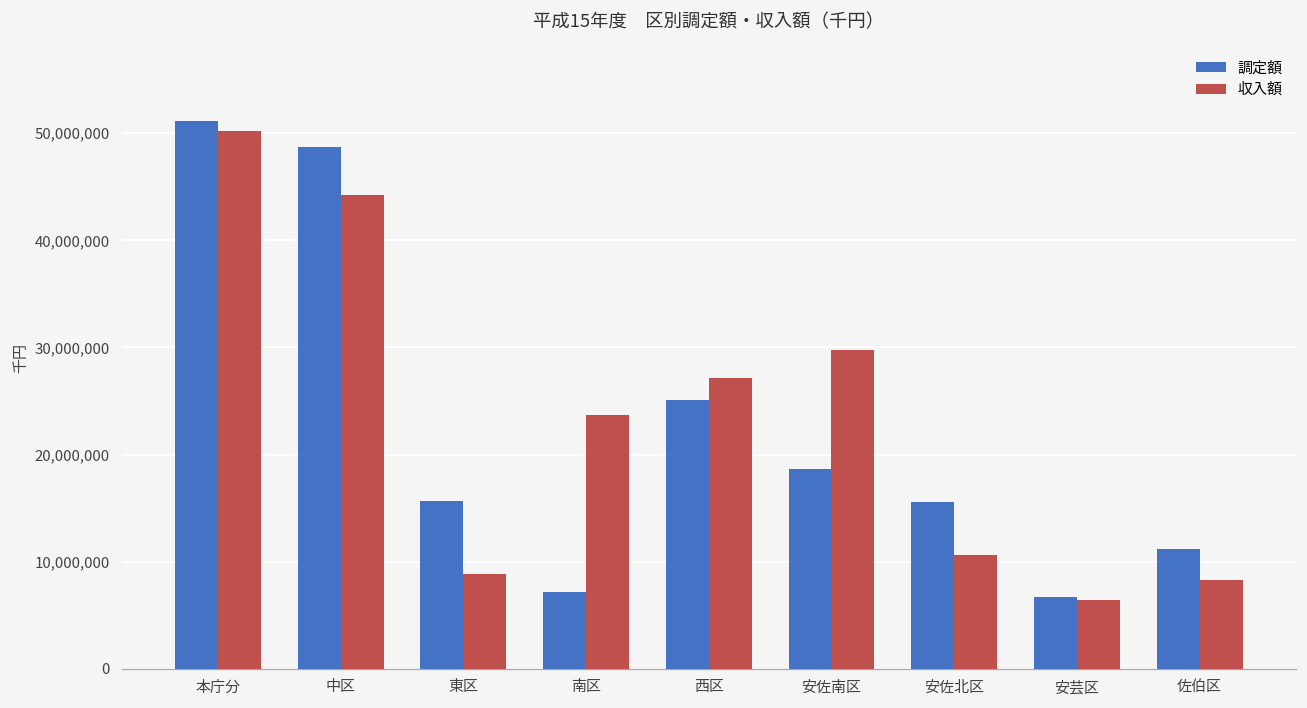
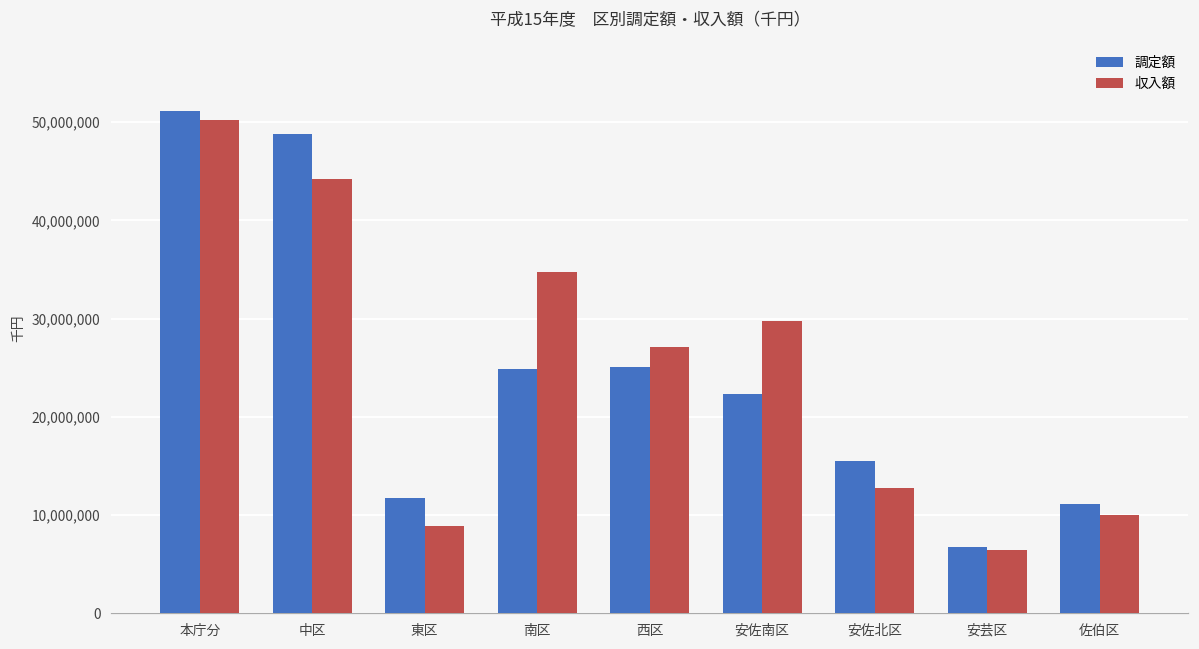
  {
    "調定額": {
      "本庁分": "51,000,000",
      "中区": "49,000,000",
-     "東区": "16,000,000",
-     "南区": "7,000,000",
+     "東区": "12,000,000",
+     "南区": "25,000,000",
      "西区": "25,000,000",
-     "安佐南区": "19,000,000",
+     "安佐南区": "22,000,000",
      "安佐北区": "16,000,000",
      "安芸区": "7,000,000",
      "佐伯区": "11,000,000"
    },
    "収入額": {
      "本庁分": "50,000,000",
      "中区": "44,000,000",
      "東区": "9,000,000",
-     "南区": "24,000,000",
+     "南区": "35,000,000",
      "西区": "27,000,000",
      "安佐南区": "30,000,000",
-     "安佐北区": "11,000,000",
+     "安佐北区": "13,000,000",
      "安芸区": "6,000,000",
-     "佐伯区": "8,000,000"
+     "佐伯区": "10,000,000"
    }
  }
